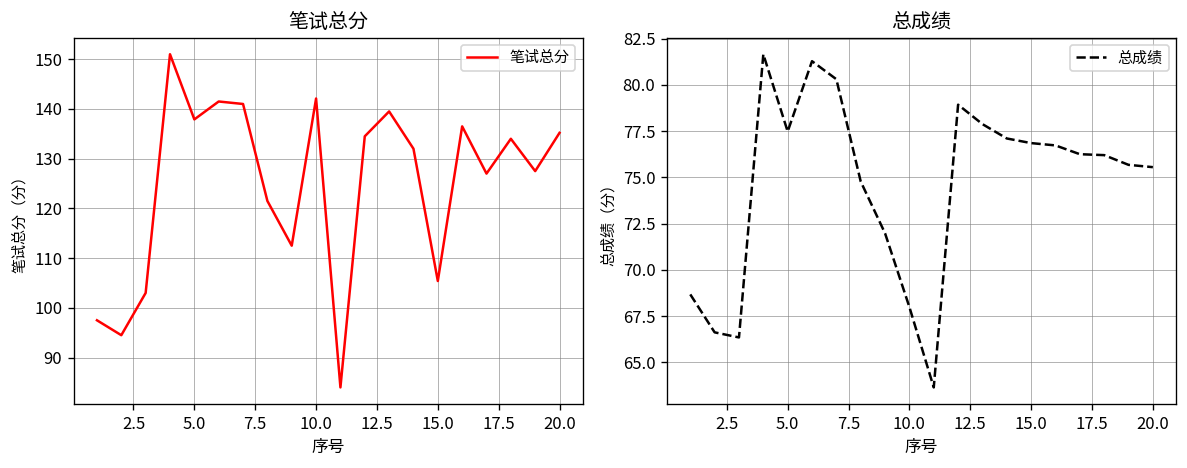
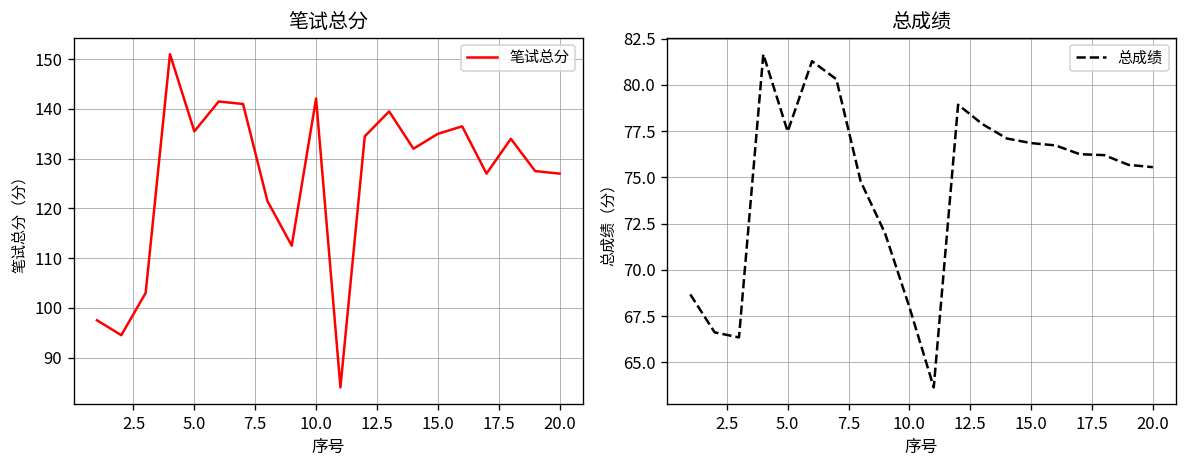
  {
    "笔试总分": {
-     "5.0": 138,
+     "5.0": 136,
      "10.0": 142,
-     "15.0": 105,
-     "20.0": 135
+     "15.0": 135,
+     "20.0": 127
    },
    "总成绩": {
      "5.0": 77.5,
      "10.0": 68.0,
      "15.0": 76.9,
      "20.0": 75.6
    }
  }
